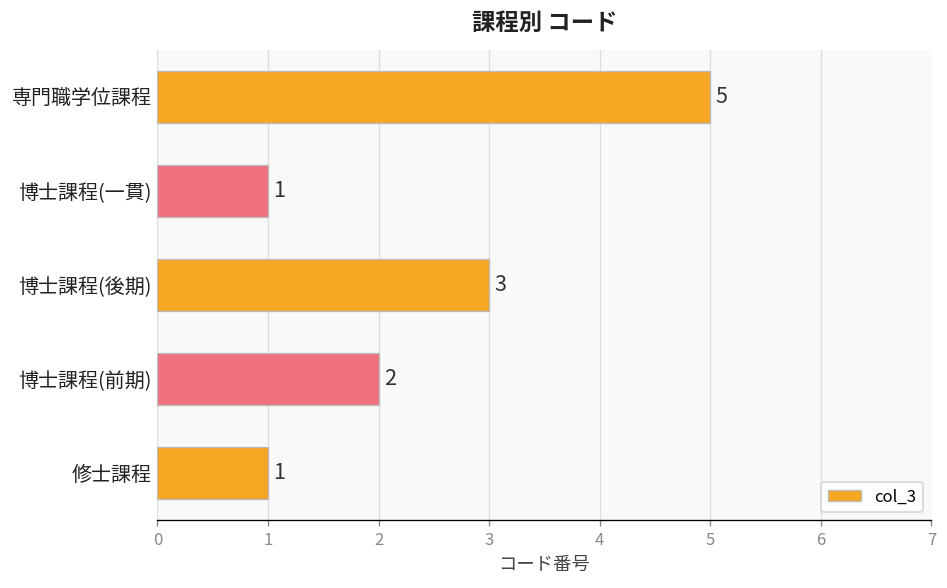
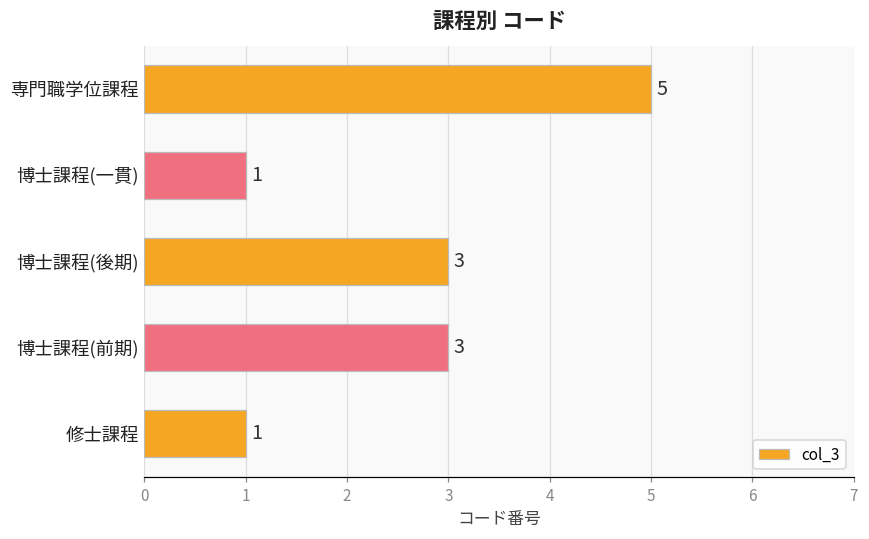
  {
    "専門職学位課程": 5,
    "博士課程(一貫)": 1,
    "博士課程(後期)": 3,
-   "博士課程(前期)": 2,
+   "博士課程(前期)": 3,
    "修士課程": 1
  }
